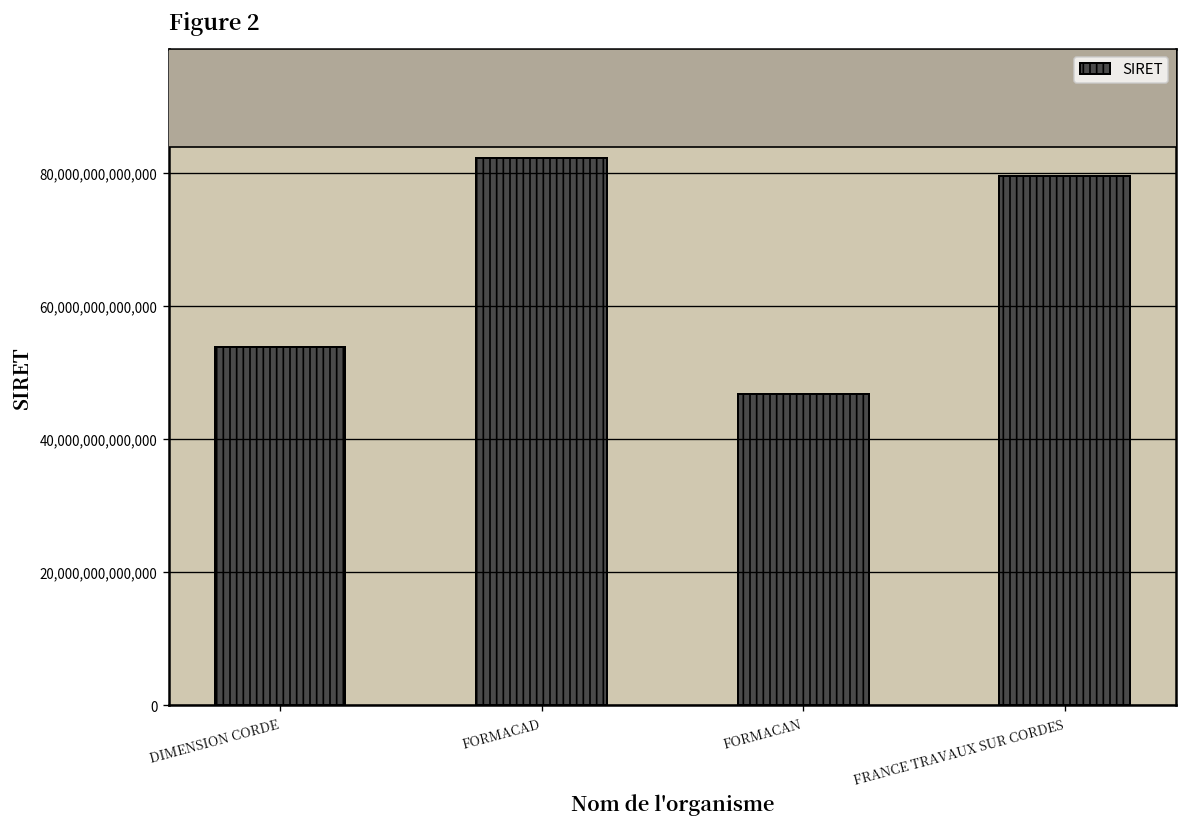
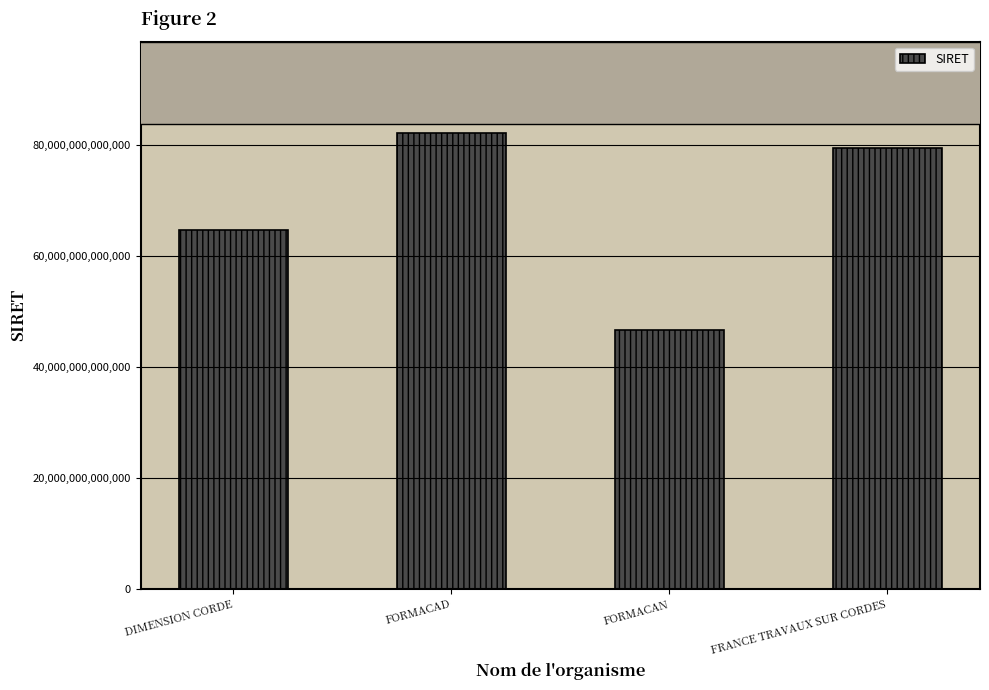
  {
-   "DIMENSION CORDE": "54,000,000,000,000",
+   "DIMENSION CORDE": "65,000,000,000,000",
    "FORMACAD": "82,000,000,000,000",
    "FORMACAN": "47,000,000,000,000",
    "FRANCE TRAVAUX SUR CORDES": "79,000,000,000,000"
  }
